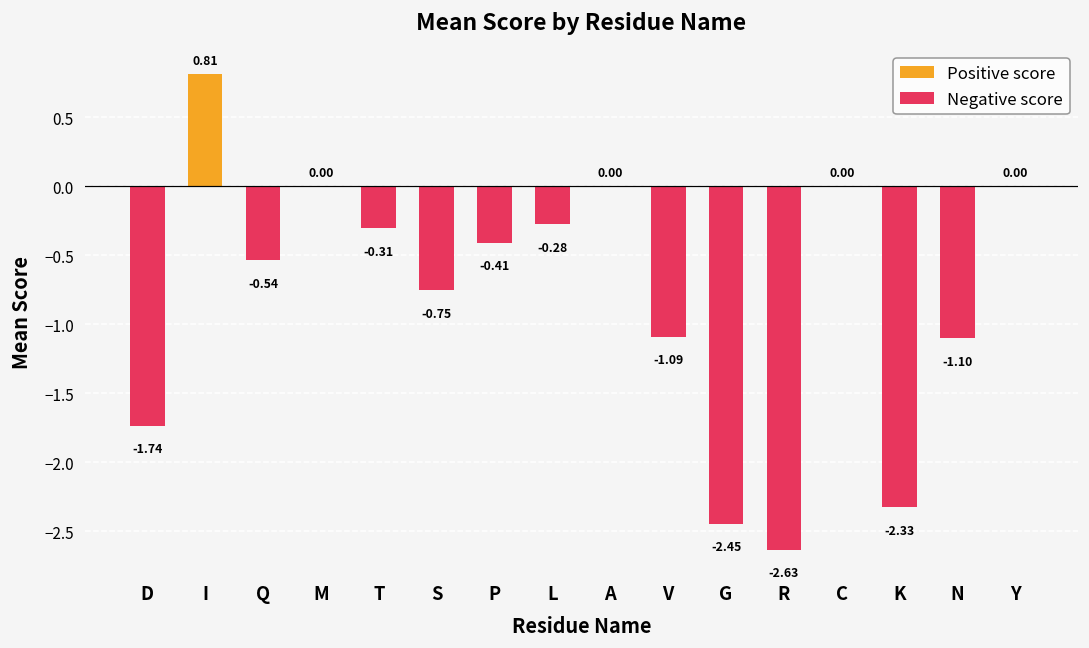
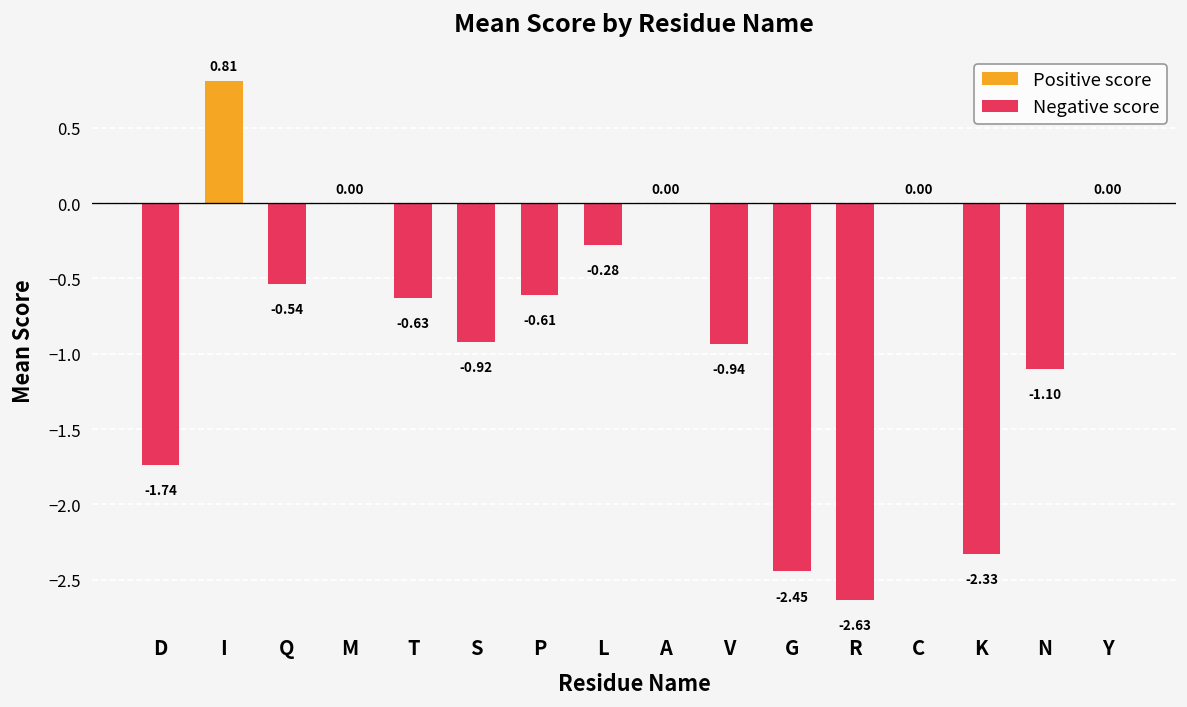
  {
    "Positive score": {
      "I": 0.81,
      "M": 0.00,
      "A": 0.00,
      "C": 0.00,
      "Y": 0.00
    },
    "Negative score": {
      "D": -1.74,
      "Q": -0.54,
      "M": 0.00,
-     "T": -0.31,
-     "S": -0.75,
-     "P": -0.41,
+     "T": -0.63,
+     "S": -0.92,
+     "P": -0.61,
      "L": -0.28,
      "A": 0.00,
-     "V": -1.09,
+     "V": -0.94,
      "G": -2.45,
      "R": -2.63,
      "C": 0.00,
      "K": -2.33,
      "N": -1.10,
      "Y": 0.00
    }
  }
